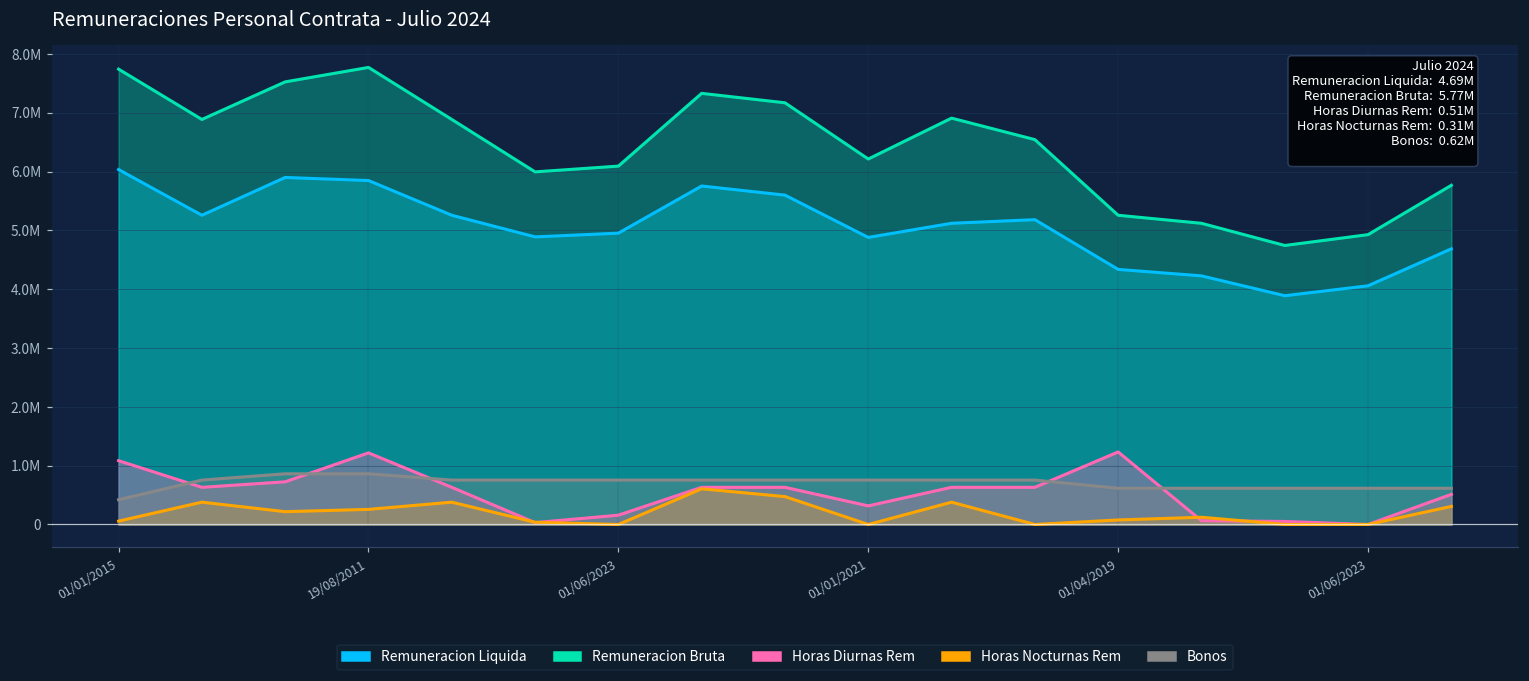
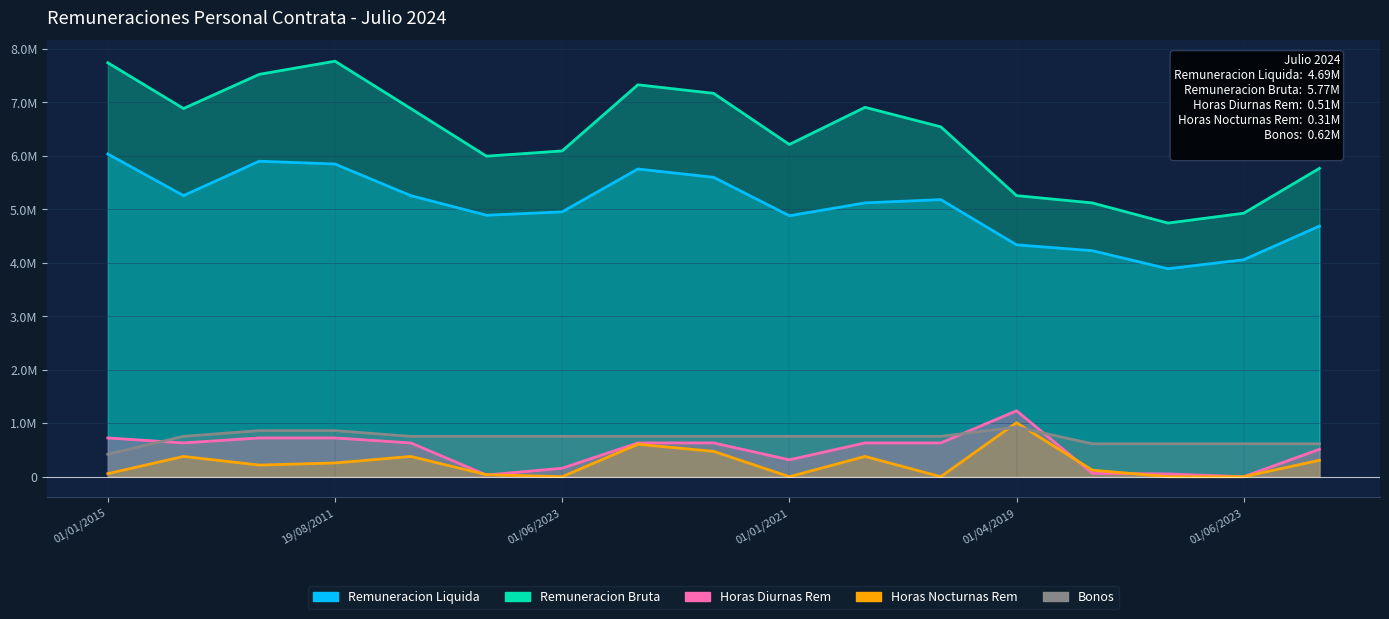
  {
    "Horas Diurnas Rem": {
-     "01/01/2015": 1100000,
-     "19/08/2011": 1200000,
+     "01/01/2015": 700000,
+     "19/08/2011": 700000,
      "01/01/2021": 300000,
      "01/04/2019": 1200000
    },
    "Horas Nocturnas Rem": {
      "01/01/2015": 100000,
      "19/08/2011": 300000,
      "01/01/2021": 0,
-     "01/04/2019": 100000
+     "01/04/2019": 1000000
    },
    "Bonos": {
      "01/01/2015": 400000,
      "19/08/2011": 900000,
      "01/01/2021": 800000,
-     "01/04/2019": 600000
+     "01/04/2019": 900000
    }
  }
